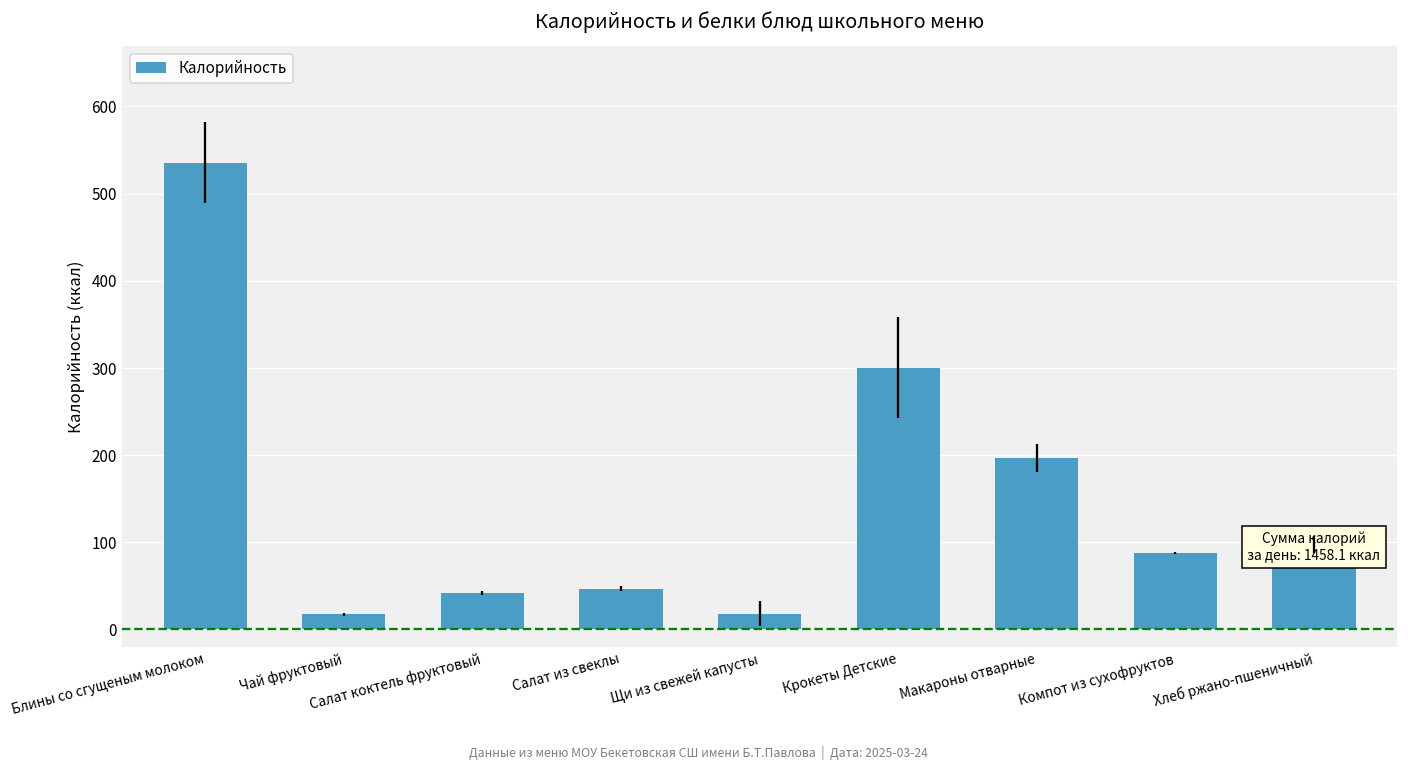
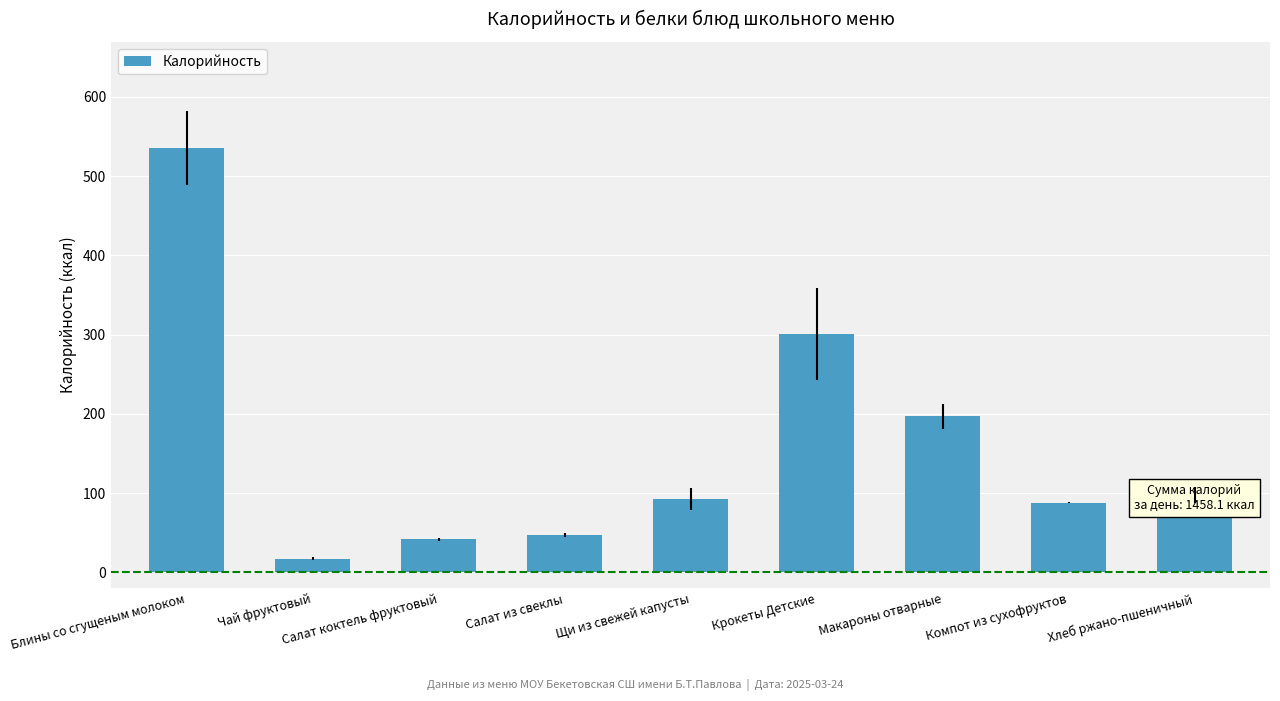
  {
    "Блины со сгущеным молоком": 540,
    "Чай фруктовый": 20,
    "Салат коктель фруктовый": 40,
    "Салат из свеклы": 50,
-   "Щи из свежей капусты": 20,
+   "Щи из свежей капусты": 90,
    "Крокеты Детские": 300,
    "Макароны отварные": 200,
    "Компот из сухофруктов": 90
  }
